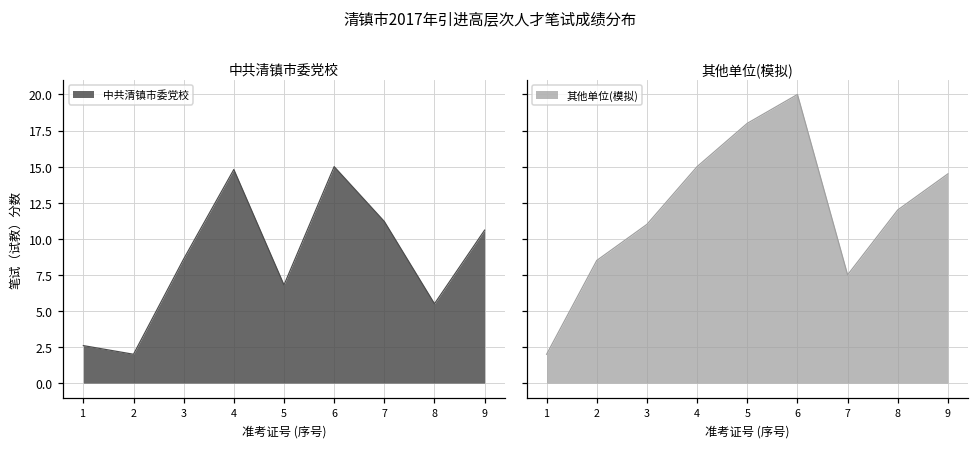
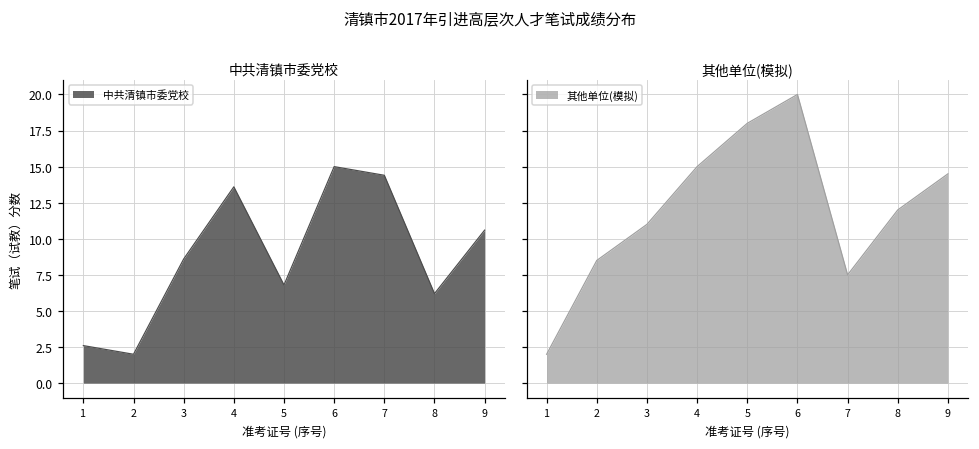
  {
    "中共清镇市委党校": {
      "1": 2.6,
      "2": 2.0,
      "3": 8.6,
-     "4": 14.8,
+     "4": 13.6,
      "5": 6.8,
      "6": 15.0,
-     "7": 11.2,
-     "8": 5.5,
+     "7": 14.4,
+     "8": 6.2,
      "9": 10.6
    }
  }
